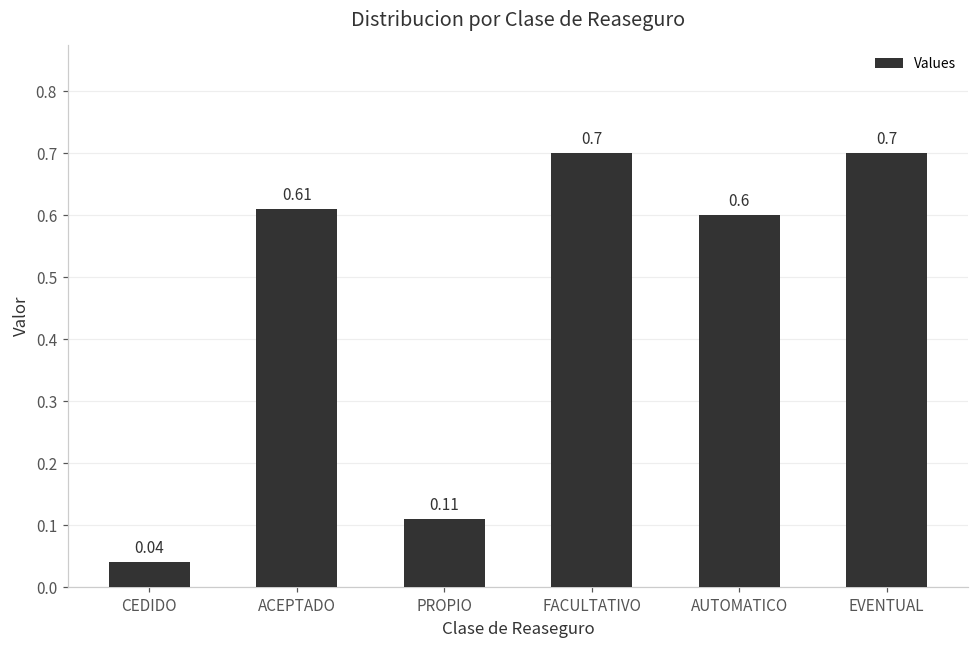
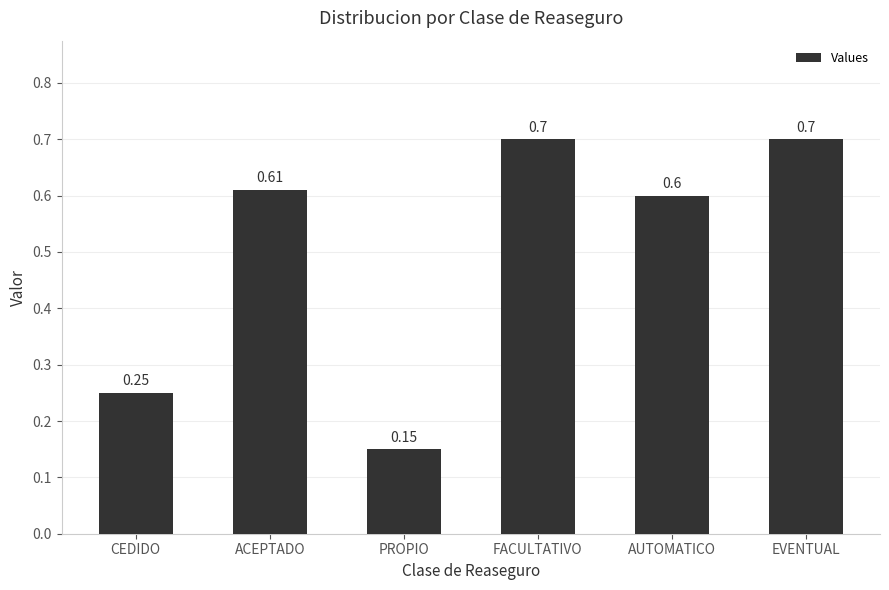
  {
-   "CEDIDO": 0.04,
+   "CEDIDO": 0.25,
    "ACEPTADO": 0.61,
-   "PROPIO": 0.11,
+   "PROPIO": 0.15,
    "FACULTATIVO": 0.7,
    "AUTOMATICO": 0.6,
    "EVENTUAL": 0.7
  }
